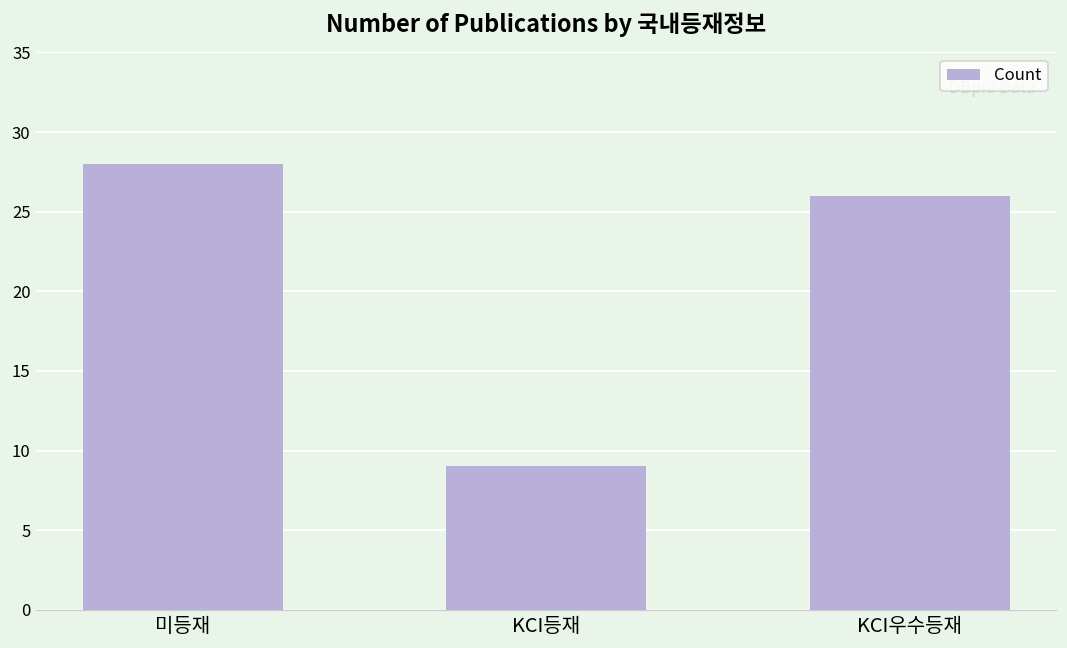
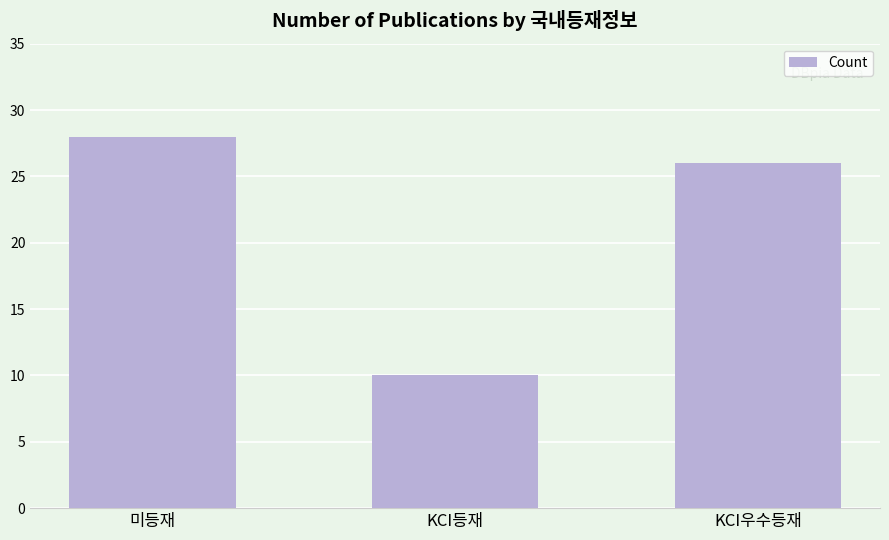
  {
    "미등재": 28,
-   "KCI등재": 9,
+   "KCI등재": 10,
    "KCI우수등재": 26
  }
